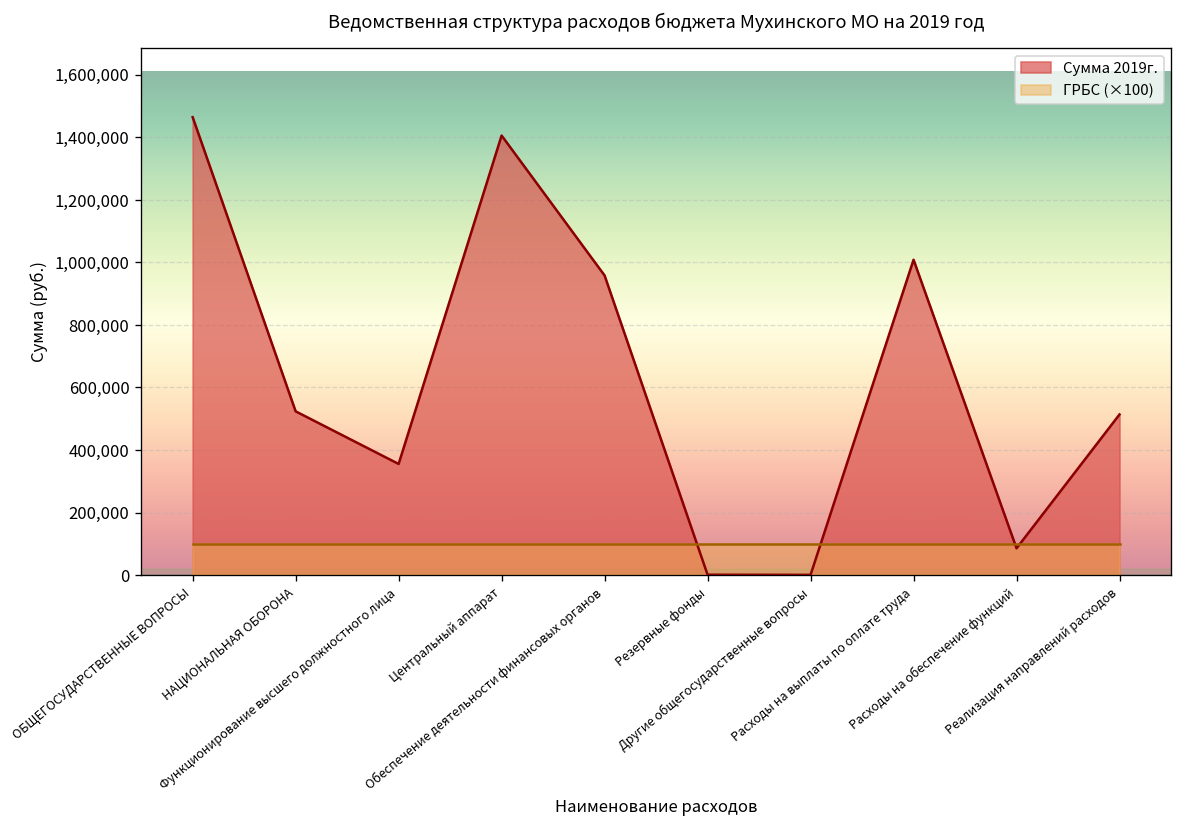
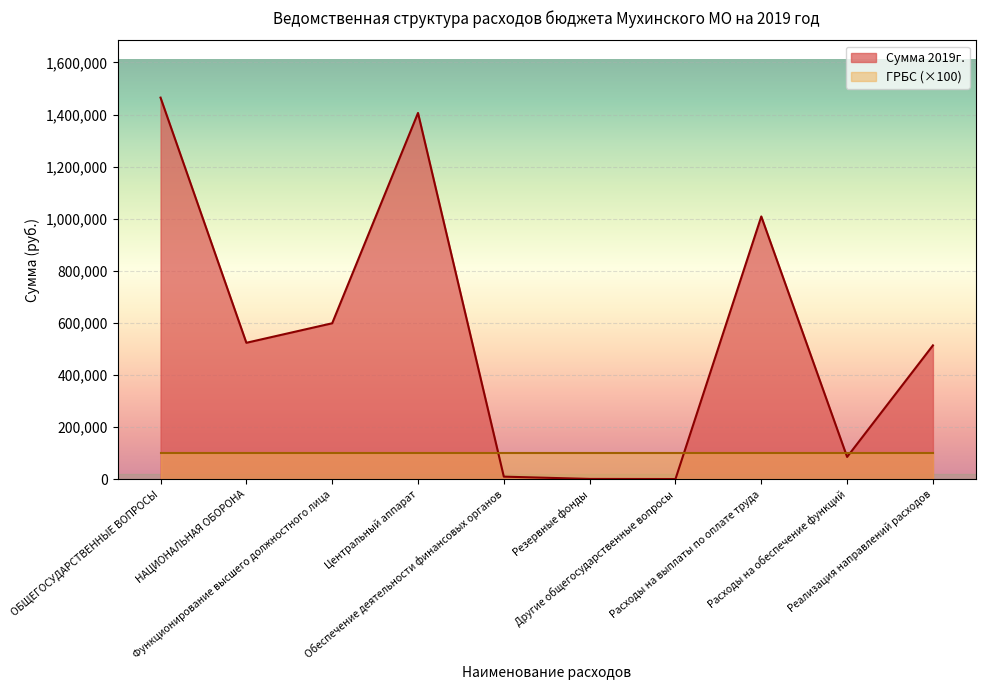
  {
    "Сумма 2019г.": {
      "ОБЩЕГОСУДАРСТВЕННЫЕ ВОПРОСЫ": "1,460,000",
      "НАЦИОНАЛЬНАЯ ОБОРОНА": "520,000",
-     "Функционирование высшего должностного лица": "360,000",
+     "Функционирование высшего должностного лица": "600,000",
      "Центральный аппарат": "1,410,000",
-     "Обеспечение деятельности финансовых органов": "960,000",
+     "Обеспечение деятельности финансовых органов": "10,000",
      "Резервные фонды": "0",
      "Другие общегосударственные вопросы": "0",
      "Расходы на выплаты по оплате труда": "1,010,000",
      "Расходы на обеспечение функций": "90,000",
      "Реализация направлений расходов": "510,000"
    },
    "ГРБС (×100)": {
      "ОБЩЕГОСУДАРСТВЕННЫЕ ВОПРОСЫ": "100,000",
      "НАЦИОНАЛЬНАЯ ОБОРОНА": "100,000",
      "Функционирование высшего должностного лица": "100,000",
      "Центральный аппарат": "100,000",
      "Обеспечение деятельности финансовых органов": "100,000",
      "Резервные фонды": "100,000",
      "Другие общегосударственные вопросы": "100,000",
      "Расходы на выплаты по оплате труда": "100,000",
      "Расходы на обеспечение функций": "100,000",
      "Реализация направлений расходов": "100,000"
    }
  }
